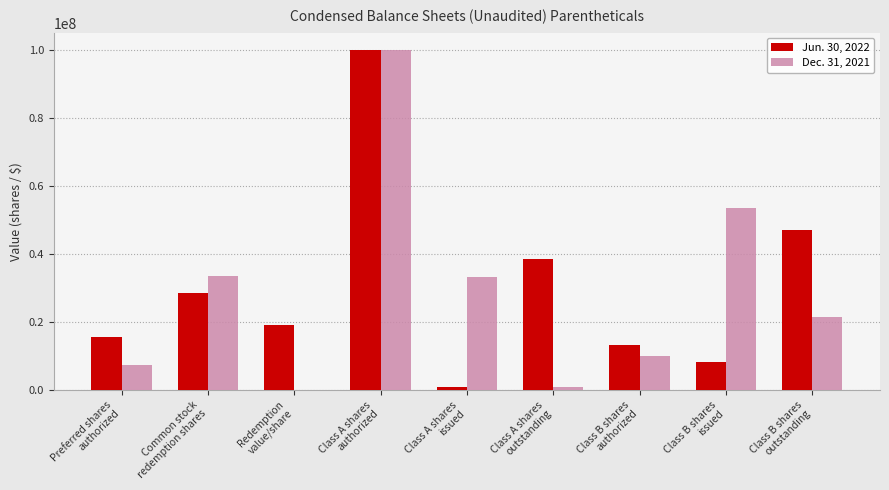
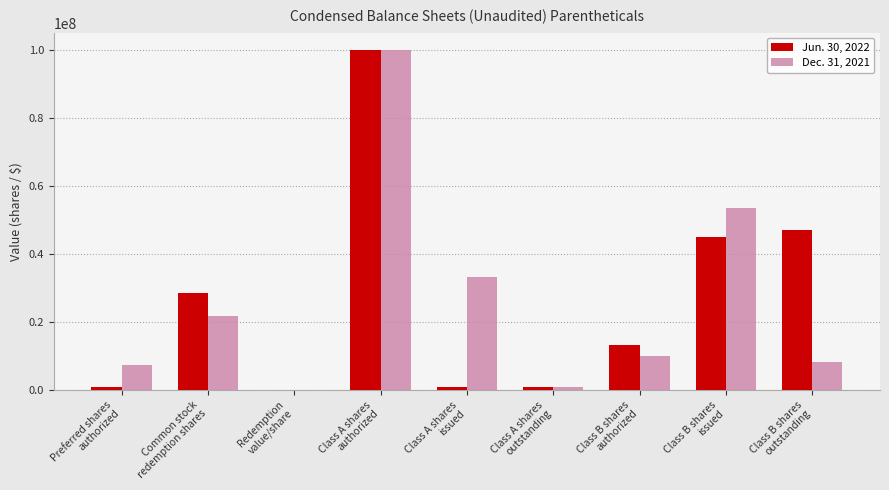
  {
    "Jun. 30, 2022": {
-     "Preferred shares authorized": 16000000,
+     "Preferred shares authorized": 1000000,
      "Common stock redemption shares": 28000000,
-     "Redemption value/share": 19000000,
+     "Redemption value/share": 0,
      "Class A shares authorized": 100000000,
      "Class A shares issued": 1000000,
-     "Class A shares outstanding": 39000000,
+     "Class A shares outstanding": 1000000,
      "Class B shares authorized": 13000000,
-     "Class B shares issued": 8000000,
+     "Class B shares issued": 45000000,
      "Class B shares outstanding": 47000000
    },
    "Dec. 31, 2021": {
      "Preferred shares authorized": 7000000,
-     "Common stock redemption shares": 34000000,
+     "Common stock redemption shares": 22000000,
      "Class A shares authorized": 100000000,
      "Class A shares issued": 33000000,
      "Class A shares outstanding": 1000000,
      "Class B shares authorized": 10000000,
      "Class B shares issued": 53000000,
-     "Class B shares outstanding": 21000000
+     "Class B shares outstanding": 8000000
    }
  }
